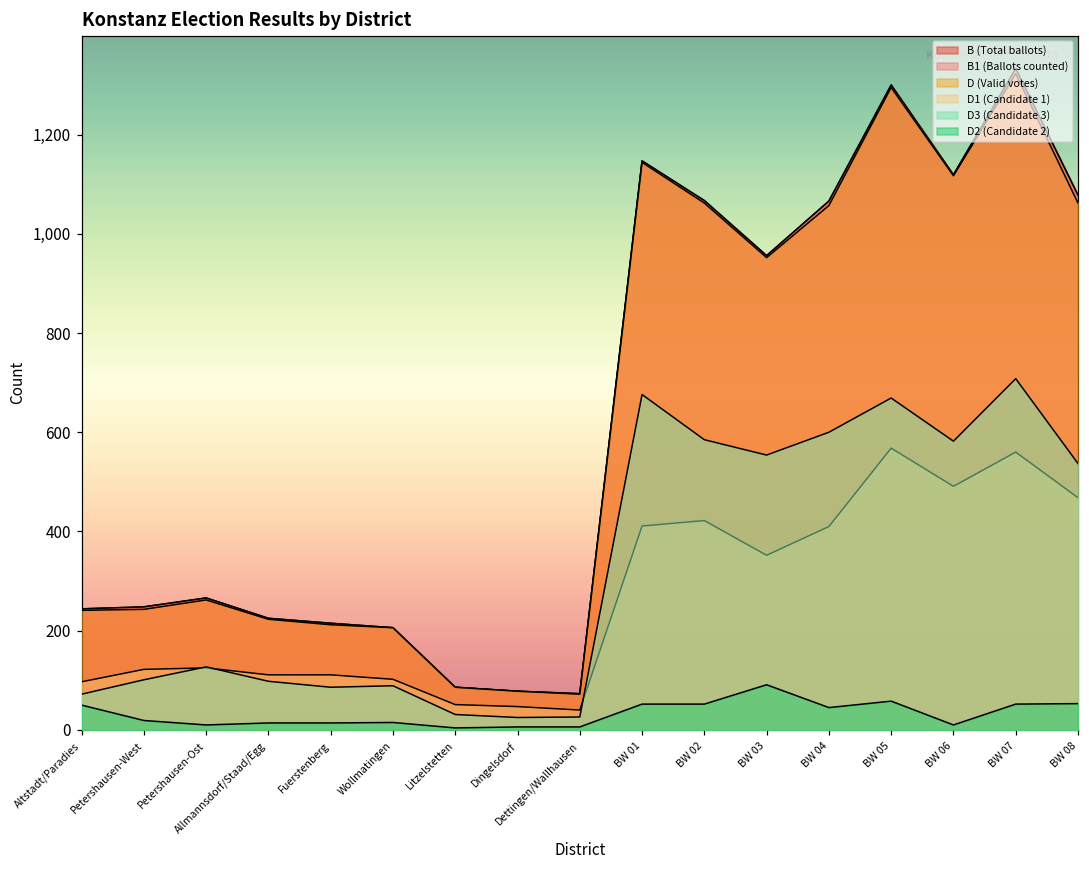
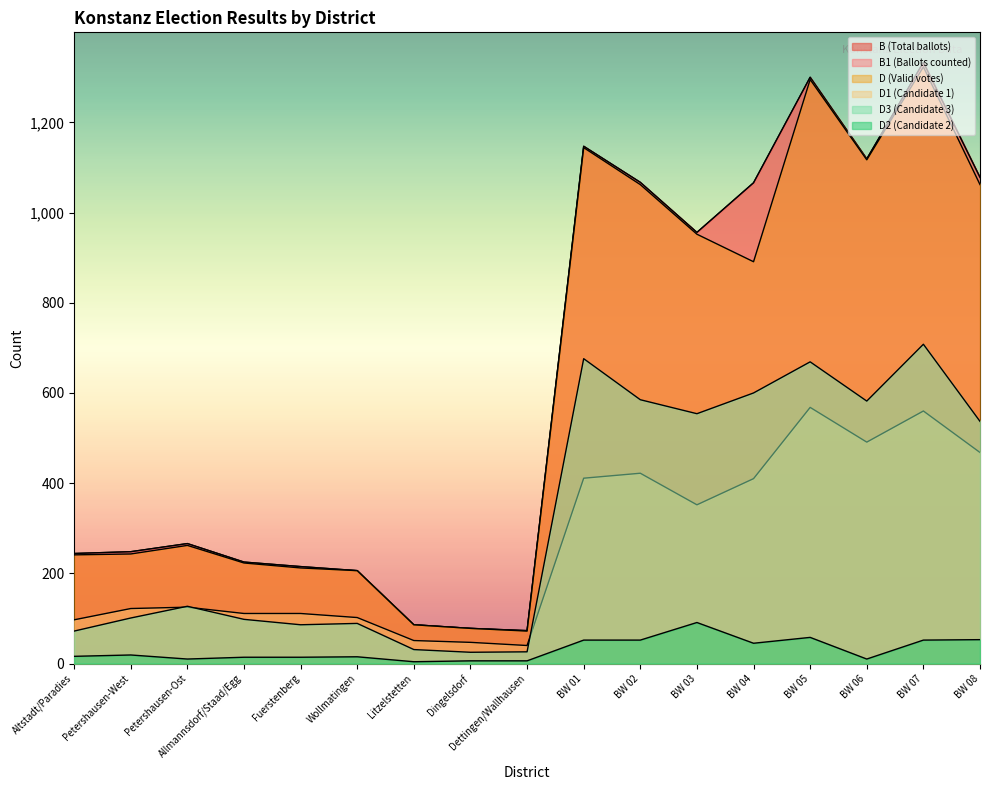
  {
    "B1 (Ballots counted)": {
      "BW 04": "1,070",
      "BW 08": "1,080"
    },
    "D (Valid votes)": {
-     "BW 04": "1,060",
+     "BW 04": "890",
      "BW 08": "1,060"
    },
    "D1 (Candidate 1)": {
      "Altstadt/Paradies": "100",
      "Petershausen-West": "120",
      "Allmannsdorf/Staad/Egg": "110",
      "Fuerstenberg": "110",
      "Wollmatingen": "100",
      "Litzelstetten": "50",
      "Dingelsdorf": "50",
      "Dettingen/Wallhausen": "40",
      "BW 01": "410",
      "BW 02": "420",
      "BW 03": "350",
      "BW 04": "410",
      "BW 05": "570",
      "BW 06": "490",
      "BW 07": "560",
      "BW 08": "470"
    },
    "D3 (Candidate 3)": {
      "Altstadt/Paradies": "70",
      "Petershausen-West": "100",
      "Allmannsdorf/Staad/Egg": "100",
      "Fuerstenberg": "90",
      "Wollmatingen": "90",
      "Litzelstetten": "30",
      "Dingelsdorf": "30",
      "Dettingen/Wallhausen": "30",
      "BW 01": "680",
      "BW 02": "590",
      "BW 03": "550",
      "BW 04": "600",
      "BW 05": "670",
      "BW 06": "580",
      "BW 07": "710",
      "BW 08": "540"
    },
    "D2 (Candidate 2)": {
-     "Altstadt/Paradies": "50",
+     "Altstadt/Paradies": "20",
      "Petershausen-West": "20",
      "Petershausen-Ost": "10",
      "Allmannsdorf/Staad/Egg": "10",
      "Fuerstenberg": "10",
      "Wollmatingen": "20",
      "Litzelstetten": "0",
      "Dingelsdorf": "10",
      "Dettingen/Wallhausen": "10",
      "BW 01": "50",
      "BW 02": "50",
      "BW 03": "90",
      "BW 04": "50",
      "BW 05": "60",
      "BW 06": "10",
      "BW 07": "50",
      "BW 08": "50"
    }
  }
